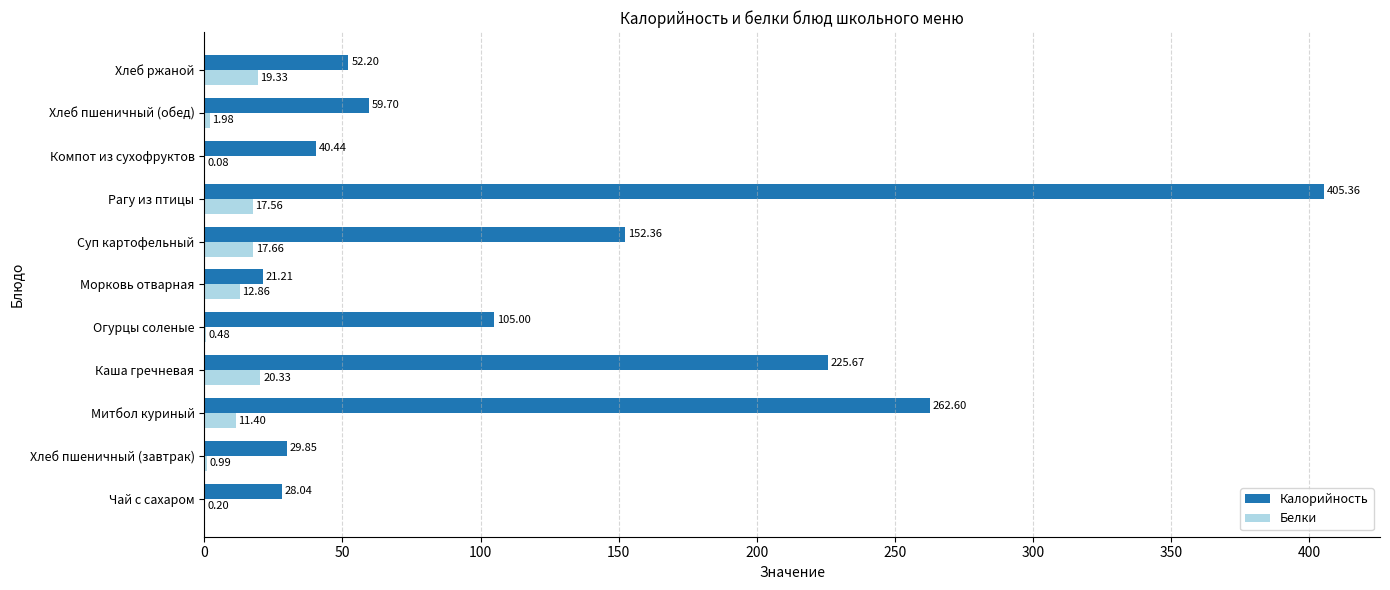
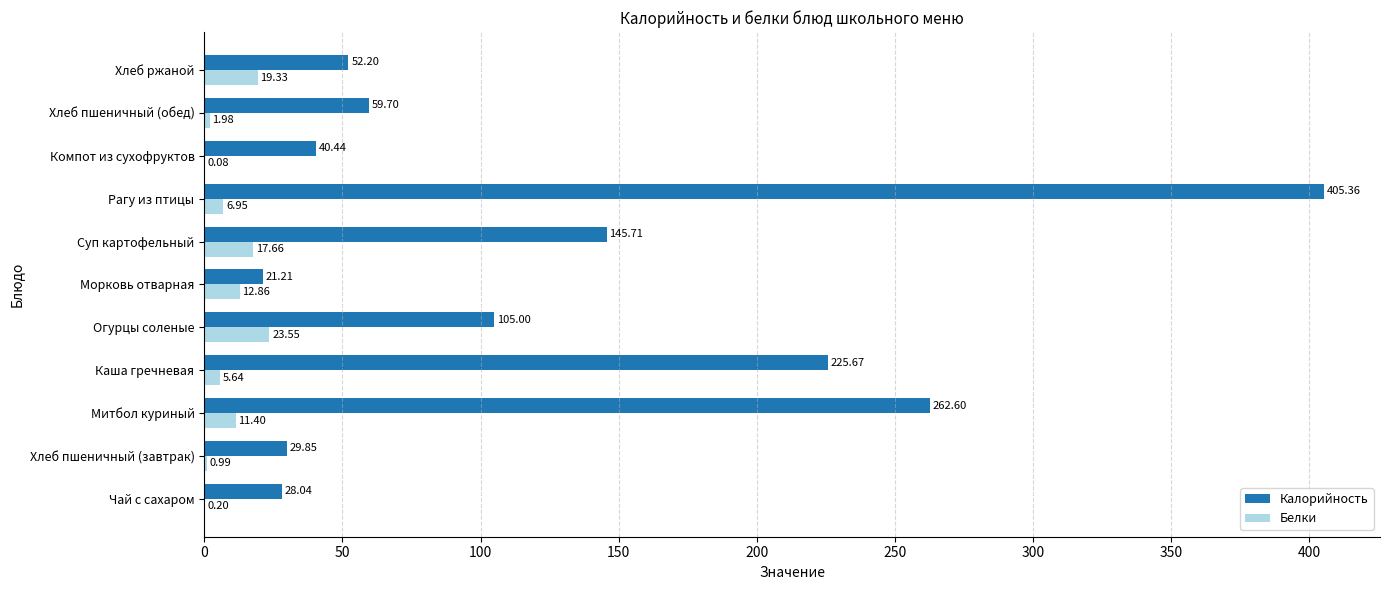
  {
    "Калорийность": {
      "Хлеб ржаной": 52.20,
      "Хлеб пшеничный (обед)": 59.70,
      "Компот из сухофруктов": 40.44,
      "Рагу из птицы": 405.36,
-     "Суп картофельный": 152.36,
+     "Суп картофельный": 145.71,
      "Морковь отварная": 21.21,
      "Огурцы соленые": 105.00,
      "Каша гречневая": 225.67,
      "Митбол куриный": 262.60,
      "Хлеб пшеничный (завтрак)": 29.85,
      "Чай с сахаром": 28.04
    },
    "Белки": {
      "Хлеб ржаной": 19.33,
      "Хлеб пшеничный (обед)": 1.98,
      "Компот из сухофруктов": 0.08,
-     "Рагу из птицы": 17.56,
+     "Рагу из птицы": 6.95,
      "Суп картофельный": 17.66,
      "Морковь отварная": 12.86,
-     "Огурцы соленые": 0.48,
-     "Каша гречневая": 20.33,
+     "Огурцы соленые": 23.55,
+     "Каша гречневая": 5.64,
      "Митбол куриный": 11.40,
      "Хлеб пшеничный (завтрак)": 0.99,
      "Чай с сахаром": 0.20
    }
  }
